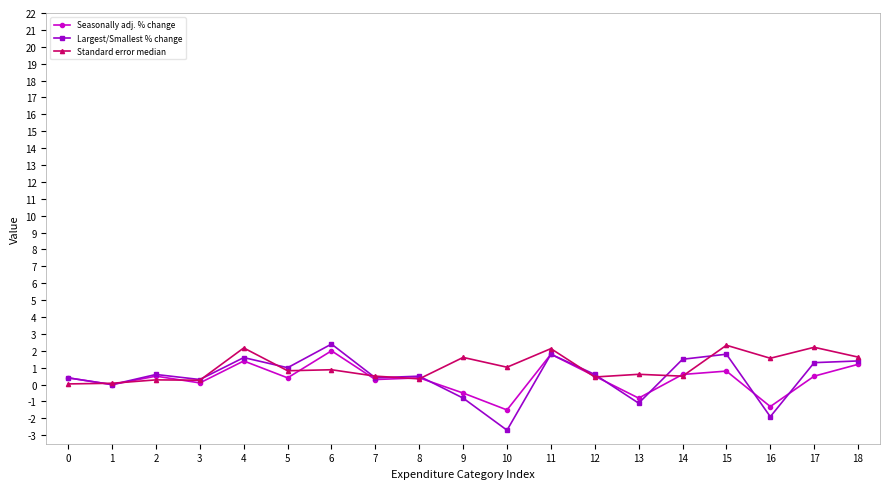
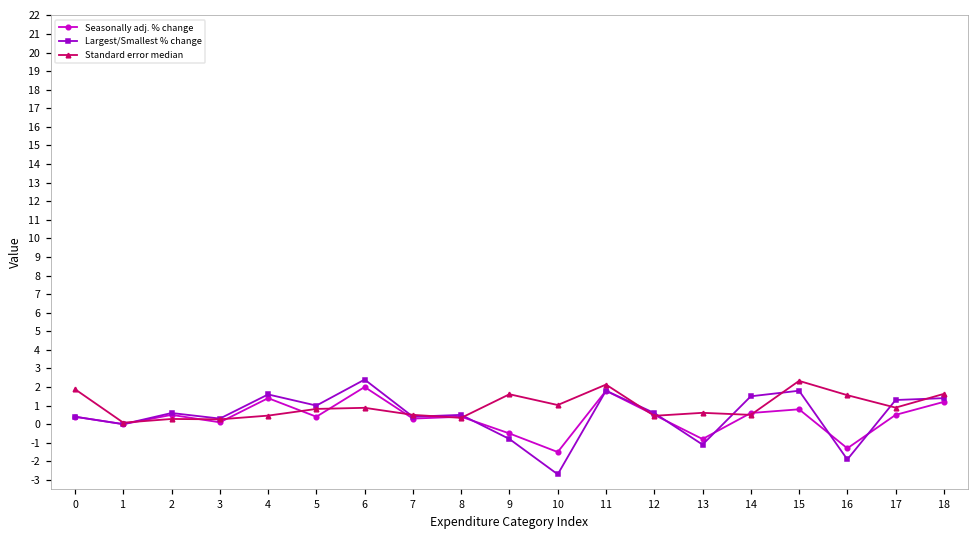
  {
    "Standard error median": {
-     "0": 0.0,
+     "0": 1.9,
      "2": 0.3,
-     "4": 2.2,
+     "4": 0.5,
      "5": 0.8,
      "6": 0.9,
      "9": 1.6,
      "10": 1.0,
      "11": 2.1,
      "13": 0.6,
      "15": 2.3,
      "16": 1.6,
-     "17": 2.2,
+     "17": 0.9,
      "18": 1.6
    }
  }
